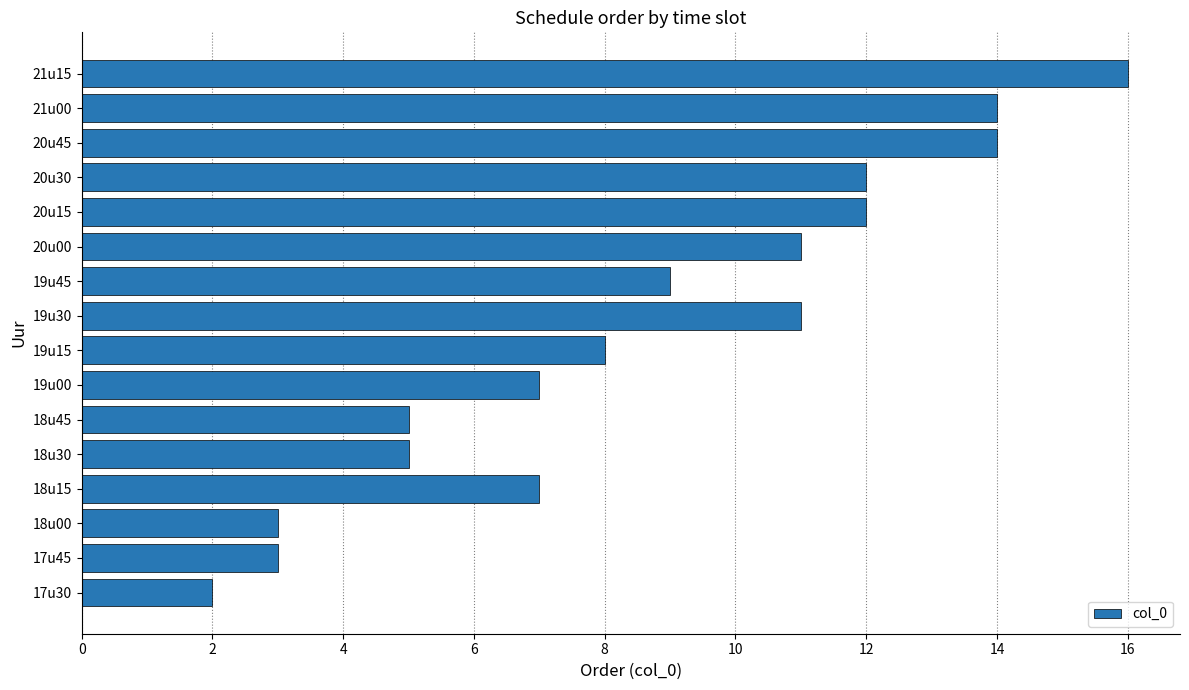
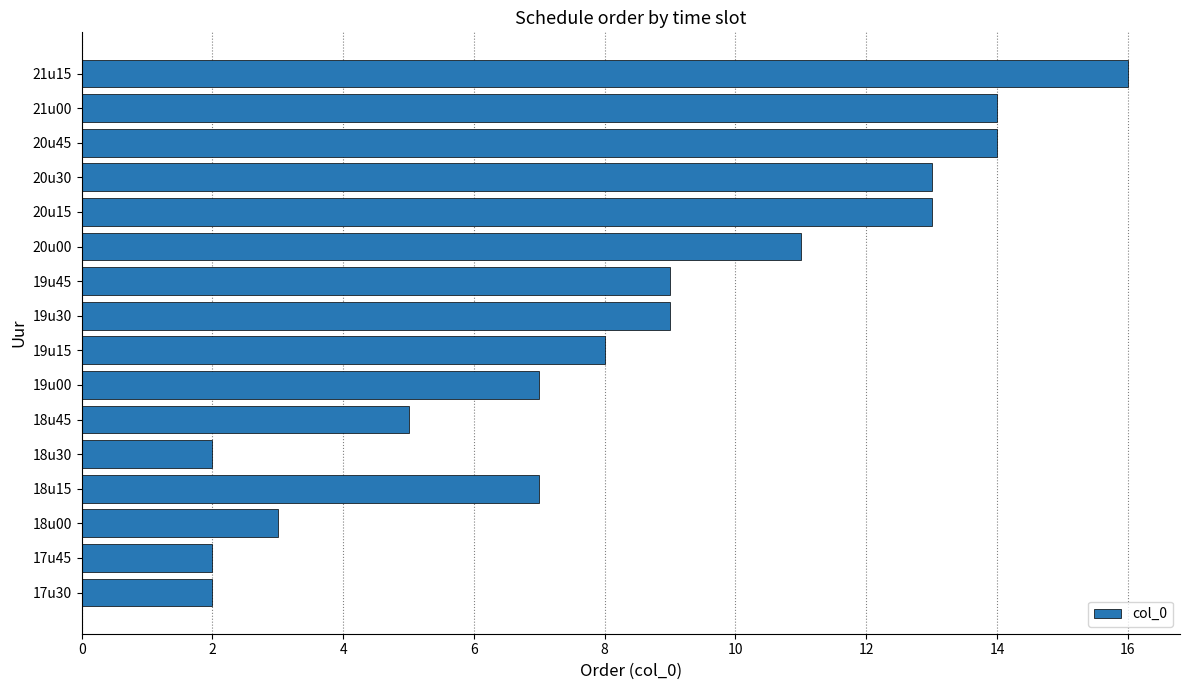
  {
    "21u15": 16,
    "21u00": 14,
    "20u45": 14,
-   "20u30": 12,
-   "20u15": 12,
+   "20u30": 13,
+   "20u15": 13,
    "20u00": 11,
    "19u45": 9,
-   "19u30": 11,
+   "19u30": 9,
    "19u15": 8,
    "19u00": 7,
    "18u45": 5,
-   "18u30": 5,
+   "18u30": 2,
    "18u15": 7,
    "18u00": 3,
-   "17u45": 3,
+   "17u45": 2,
    "17u30": 2
  }
